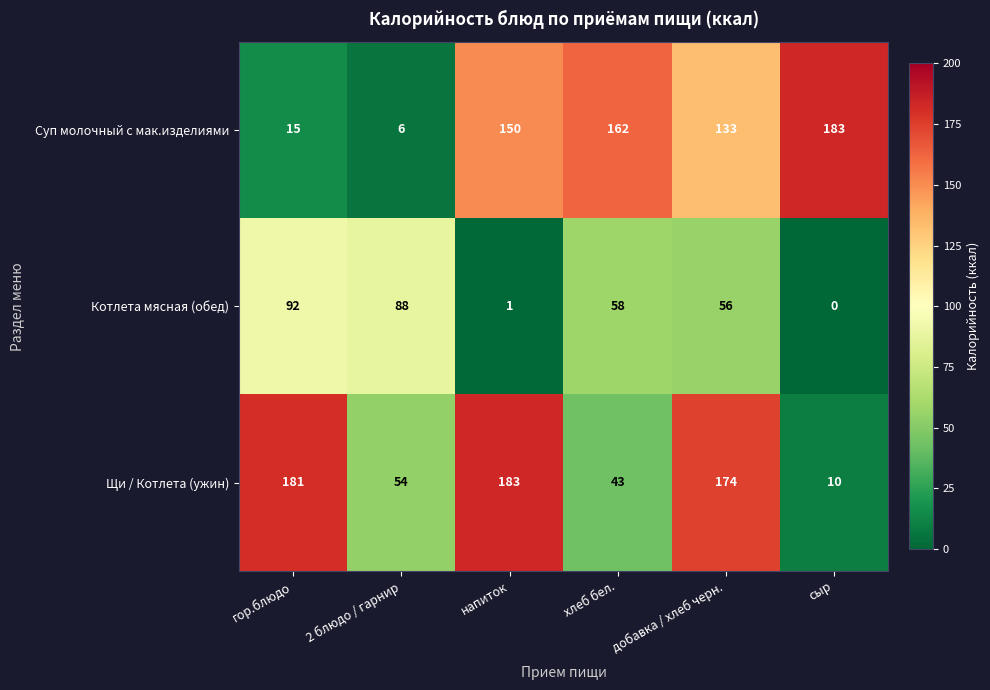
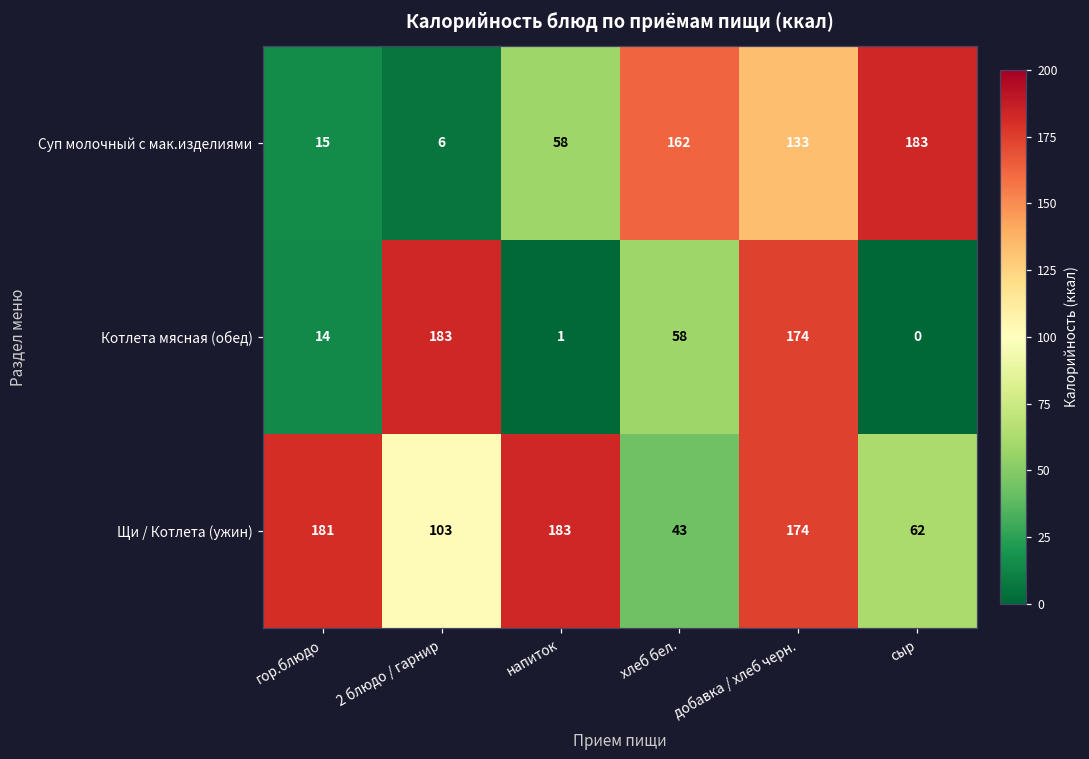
  {
    "Суп молочный с мак.изделиями": {
      "гор.блюдо": 15,
      "2 блюдо / гарнир": 6,
-     "напиток": 150,
+     "напиток": 58,
      "хлеб бел.": 162,
      "добавка / хлеб черн.": 133,
      "сыр": 183
    },
    "Котлета мясная (обед)": {
-     "гор.блюдо": 92,
-     "2 блюдо / гарнир": 88,
+     "гор.блюдо": 14,
+     "2 блюдо / гарнир": 183,
      "напиток": 1,
      "хлеб бел.": 58,
-     "добавка / хлеб черн.": 56,
+     "добавка / хлеб черн.": 174,
      "сыр": 0
    },
    "Щи / Котлета (ужин)": {
      "гор.блюдо": 181,
-     "2 блюдо / гарнир": 54,
+     "2 блюдо / гарнир": 103,
      "напиток": 183,
      "хлеб бел.": 43,
      "добавка / хлеб черн.": 174,
-     "сыр": 10
+     "сыр": 62
    }
  }
